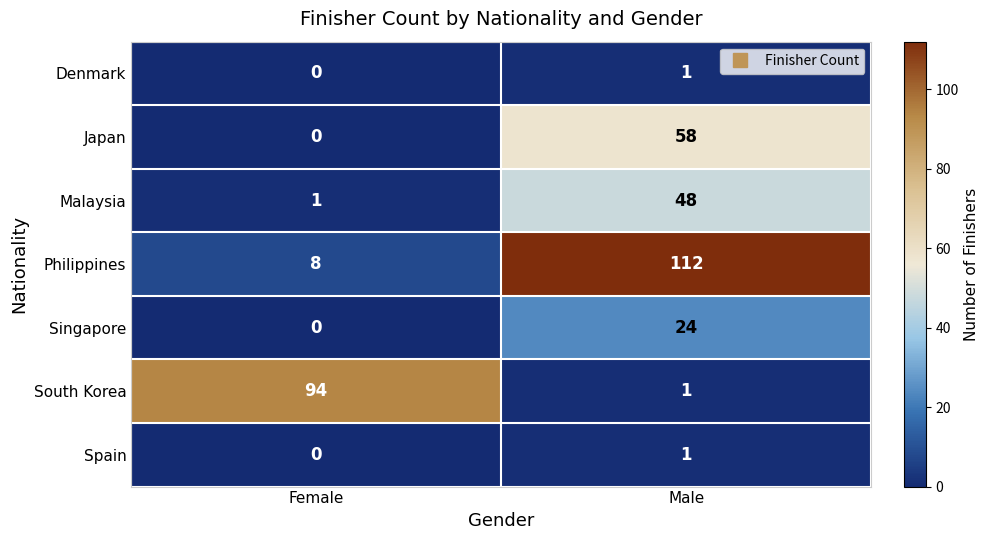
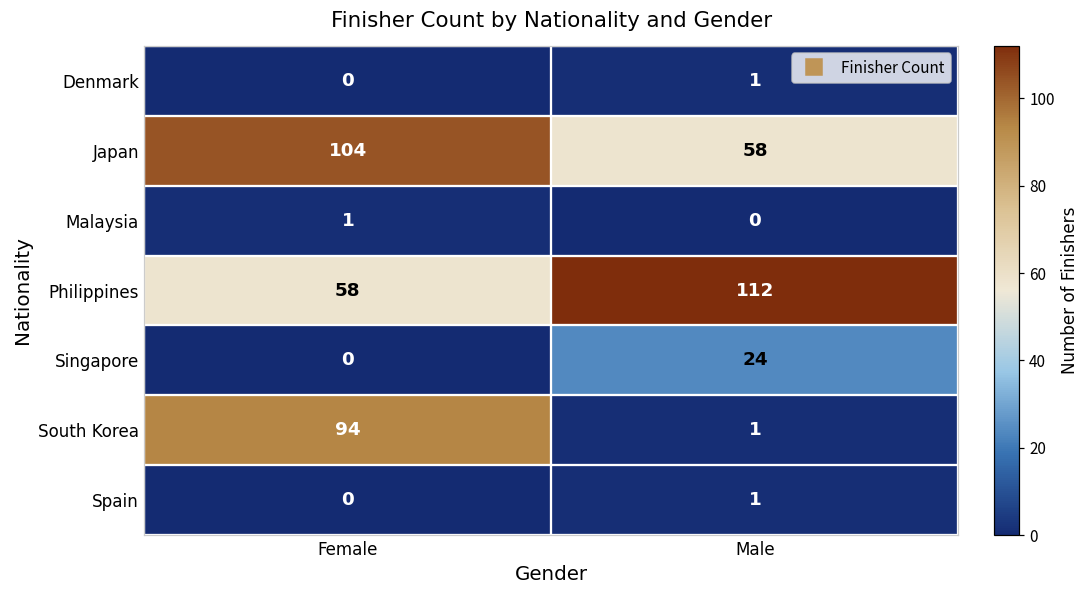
  {
    "Denmark": {
      "Female": 0,
      "Male": 1
    },
    "Japan": {
-     "Female": 0,
+     "Female": 104,
      "Male": 58
    },
    "Malaysia": {
      "Female": 1,
-     "Male": 48
+     "Male": 0
    },
    "Philippines": {
-     "Female": 8,
+     "Female": 58,
      "Male": 112
    },
    "Singapore": {
      "Female": 0,
      "Male": 24
    },
    "South Korea": {
      "Female": 94,
      "Male": 1
    },
    "Spain": {
      "Female": 0,
      "Male": 1
    }
  }
